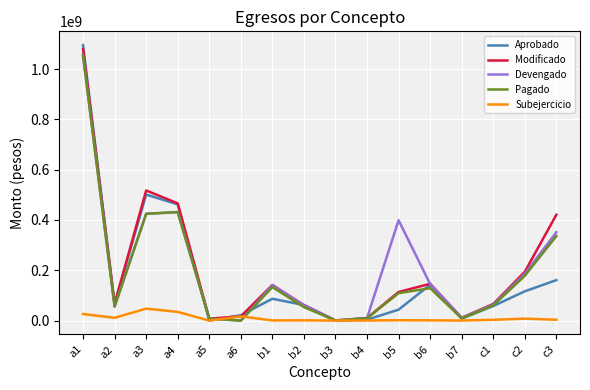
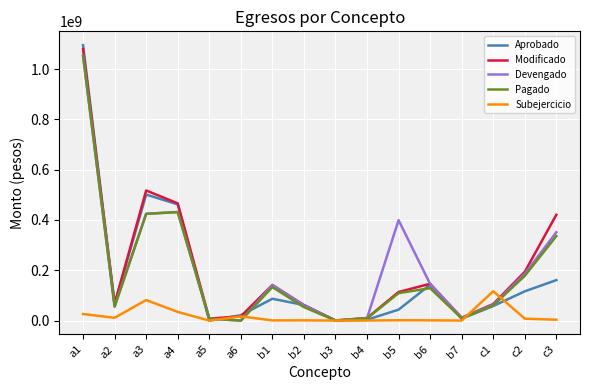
  {
    "Aprobado": {
      "a1": 1100000000,
      "a3": 500000000,
      "b1": 90000000,
      "b5": 40000000,
      "c2": 120000000,
      "c3": 160000000
    },
    "Modificado": {
      "a1": 1080000000,
      "a3": 520000000,
      "c3": 420000000
    },
    "Devengado": {
      "b5": 400000000,
      "c3": 350000000
    },
    "Pagado": {
      "b6": 130000000,
      "c3": 340000000
    },
    "Subejercicio": {
      "a1": 30000000,
      "a2": 10000000,
-     "a3": 50000000,
+     "a3": 80000000,
      "a4": 30000000,
      "b1": 0,
      "b2": 0,
      "b5": 0,
      "b6": 0,
-     "c1": 0,
+     "c1": 120000000,
      "c2": 10000000,
      "c3": 0
    }
  }
